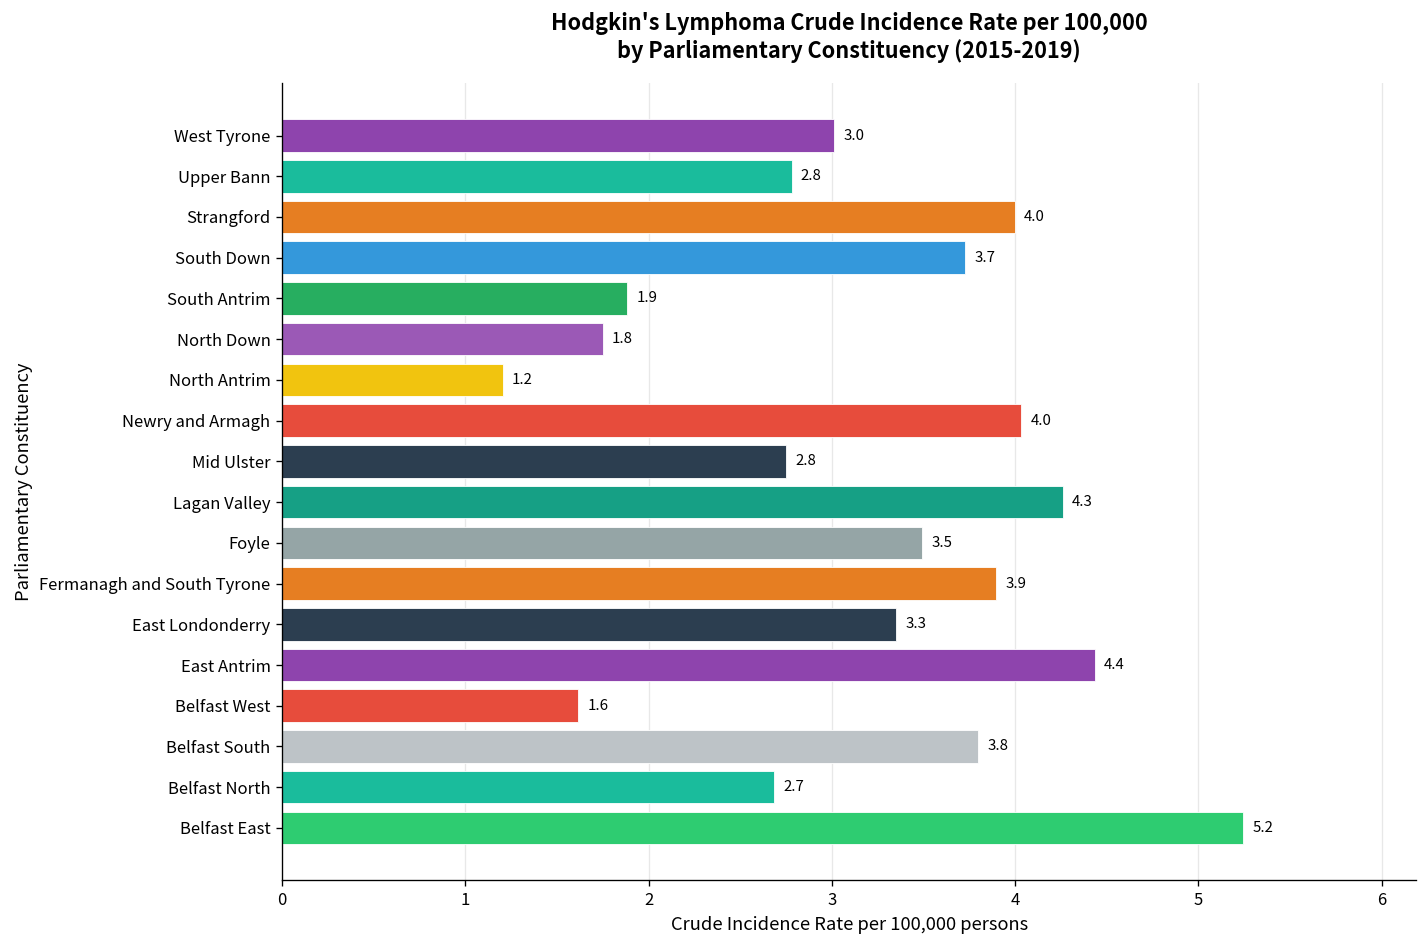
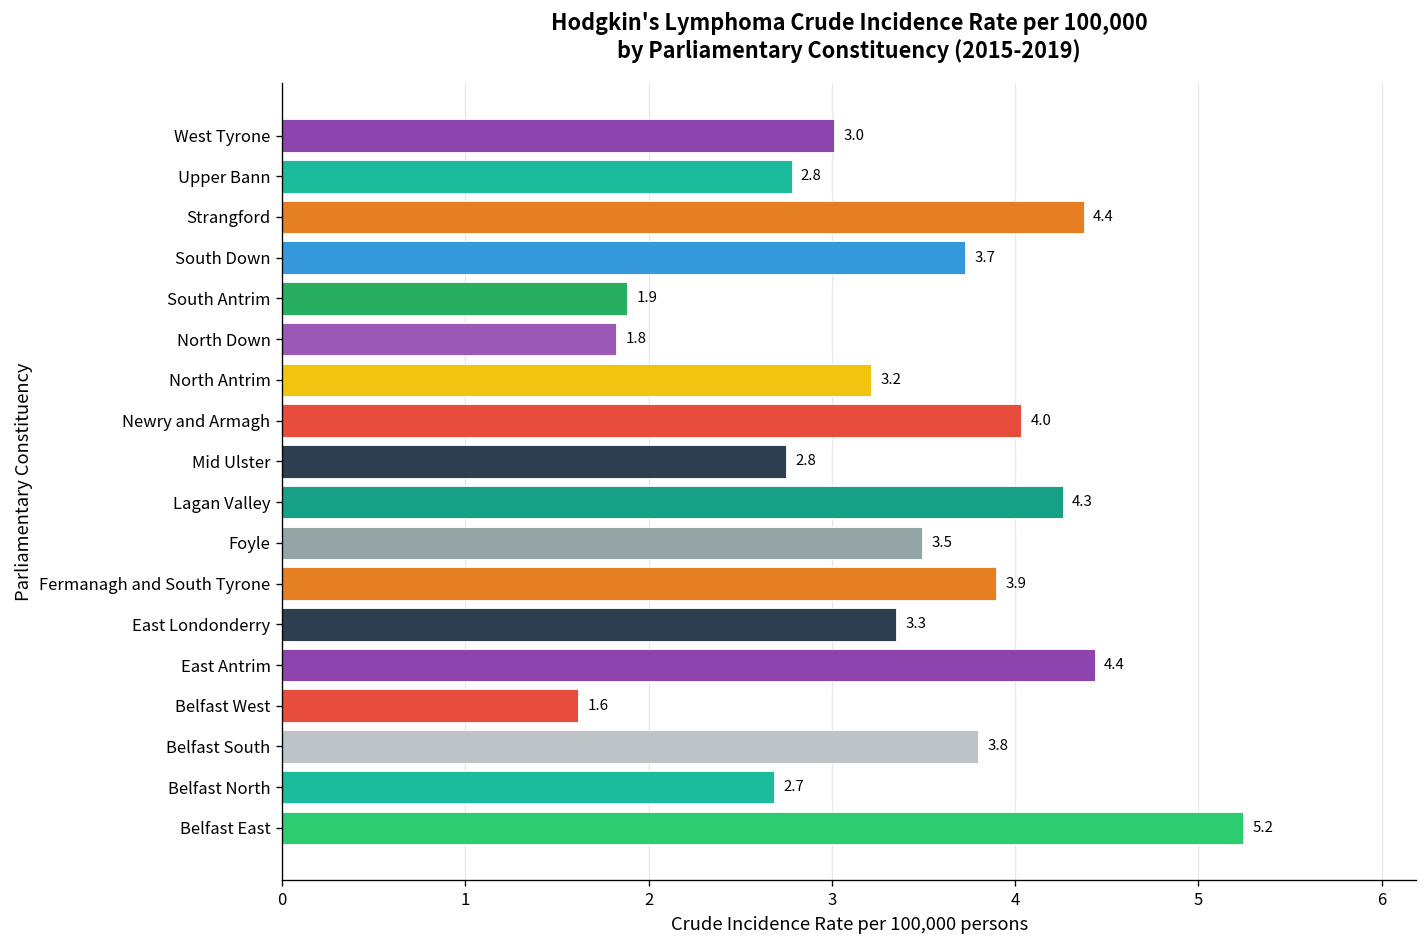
  {
    "West Tyrone": 3.0,
    "Upper Bann": 2.8,
-   "Strangford": 4.0,
+   "Strangford": 4.4,
    "South Down": 3.7,
    "South Antrim": 1.9,
-   "North Down": 1.75,
-   "North Antrim": 1.2,
+   "North Down": 1.82,
+   "North Antrim": 3.2,
    "Newry and Armagh": 4.0,
    "Mid Ulster": 2.8,
    "Lagan Valley": 4.3,
    "Foyle": 3.5,
    "Fermanagh and South Tyrone": 3.9,
    "East Londonderry": 3.3,
    "East Antrim": 4.4,
    "Belfast West": 1.6,
    "Belfast South": 3.8,
    "Belfast North": 2.7,
    "Belfast East": 5.2
  }
